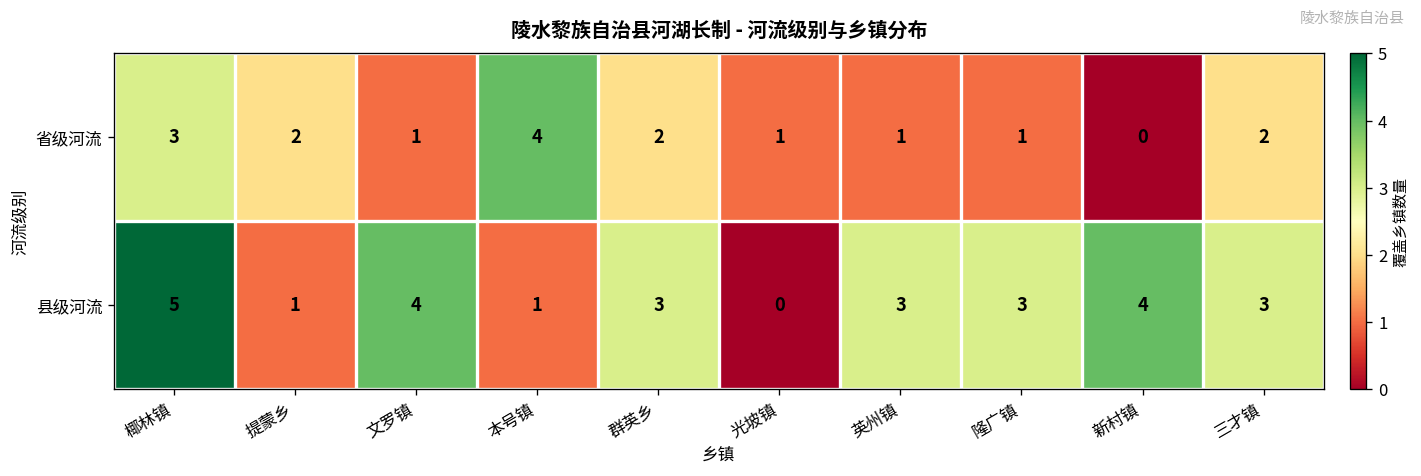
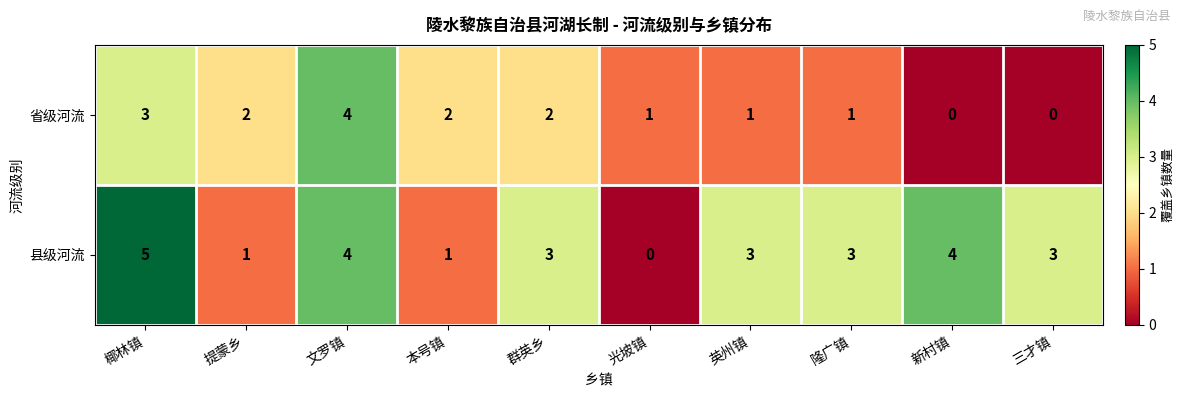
  {
    "省级河流": {
      "椰林镇": 3,
      "提蒙乡": 2,
-     "文罗镇": 1,
-     "本号镇": 4,
+     "文罗镇": 4,
+     "本号镇": 2,
      "群英乡": 2,
      "光坡镇": 1,
      "英州镇": 1,
      "隆广镇": 1,
      "新村镇": 0,
-     "三才镇": 2
+     "三才镇": 0
    },
    "县级河流": {
      "椰林镇": 5,
      "提蒙乡": 1,
      "文罗镇": 4,
      "本号镇": 1,
      "群英乡": 3,
      "光坡镇": 0,
      "英州镇": 3,
      "隆广镇": 3,
      "新村镇": 4,
      "三才镇": 3
    }
  }
